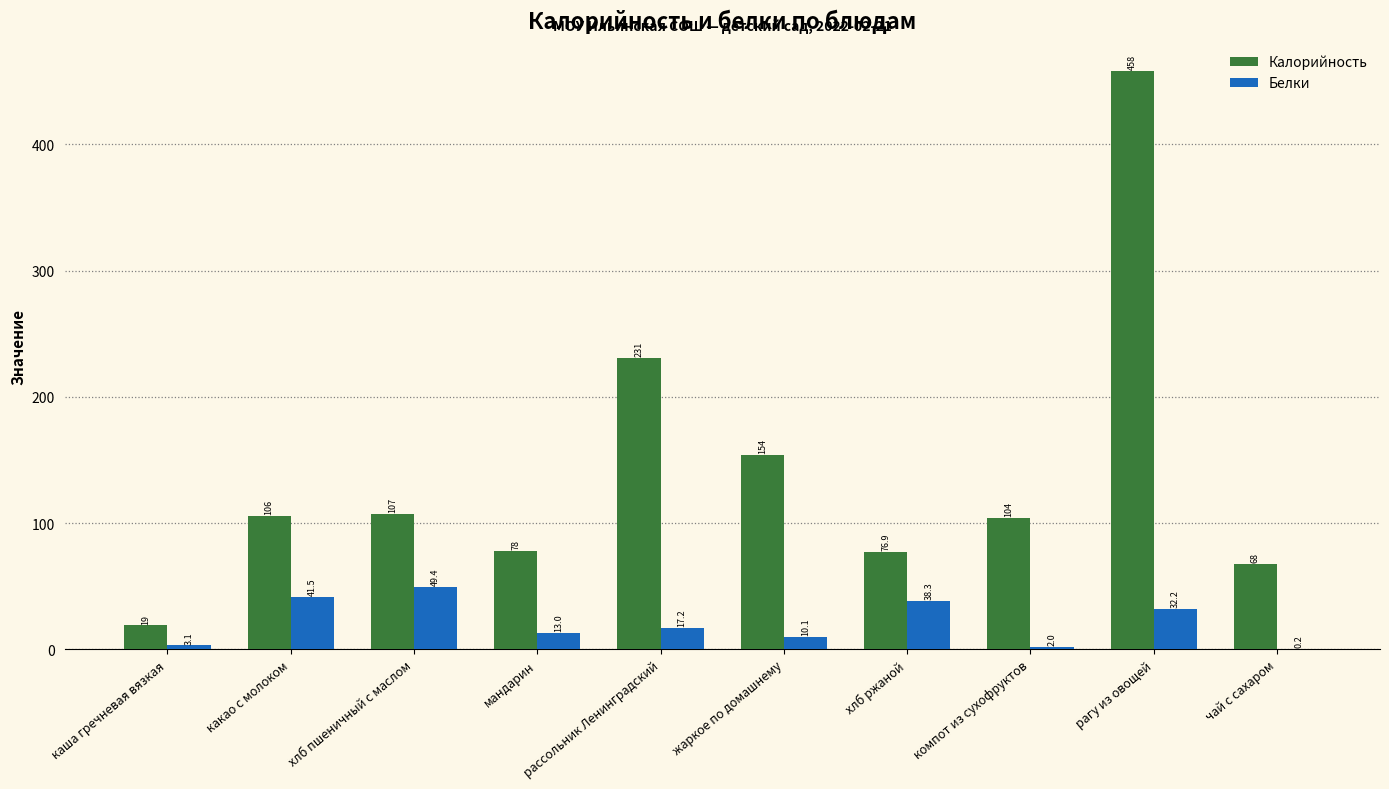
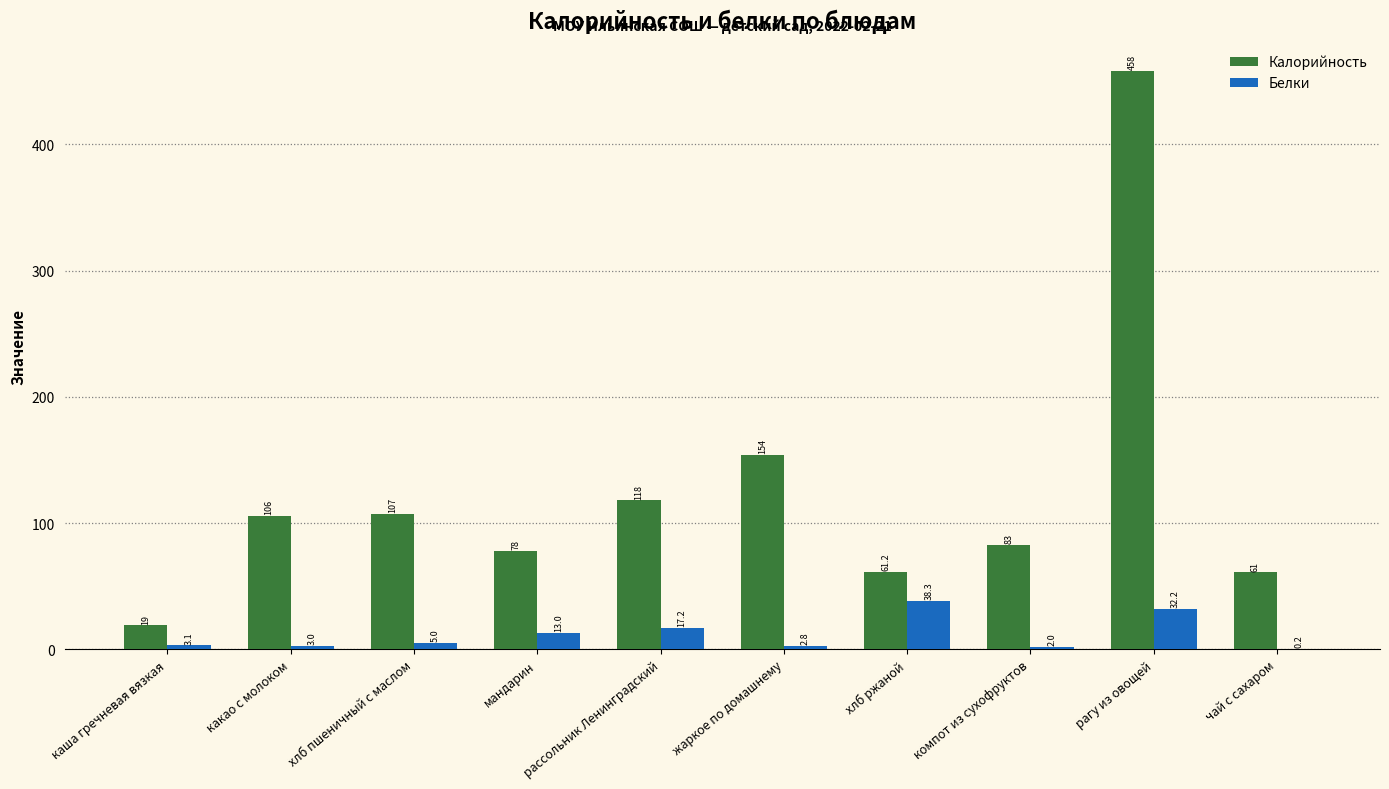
  {
    "Калорийность": {
      "каша гречневая вязкая": 19,
      "какао с молоком": 106,
      "хлб пшеничный с маслом": 107,
      "мандарин": 78,
-     "рассольник Ленинградский": 231,
+     "рассольник Ленинградский": 118,
      "жаркое по домашнему": 154,
-     "хлб ржаной": 76.9,
-     "компот из сухофруктов": 104,
+     "хлб ржаной": 61.2,
+     "компот из сухофруктов": 83,
      "рагу из овощей": 458,
-     "чай с сахаром": 68
+     "чай с сахаром": 61
    },
    "Белки": {
      "каша гречневая вязкая": 3.1,
-     "какао с молоком": 41.5,
-     "хлб пшеничный с маслом": 49.4,
+     "какао с молоком": 3.0,
+     "хлб пшеничный с маслом": 5.0,
      "мандарин": 13.0,
      "рассольник Ленинградский": 17.2,
-     "жаркое по домашнему": 10.1,
+     "жаркое по домашнему": 2.8,
      "хлб ржаной": 38.3,
      "компот из сухофруктов": 2.0,
      "рагу из овощей": 32.2,
      "чай с сахаром": 0.2
    }
  }
